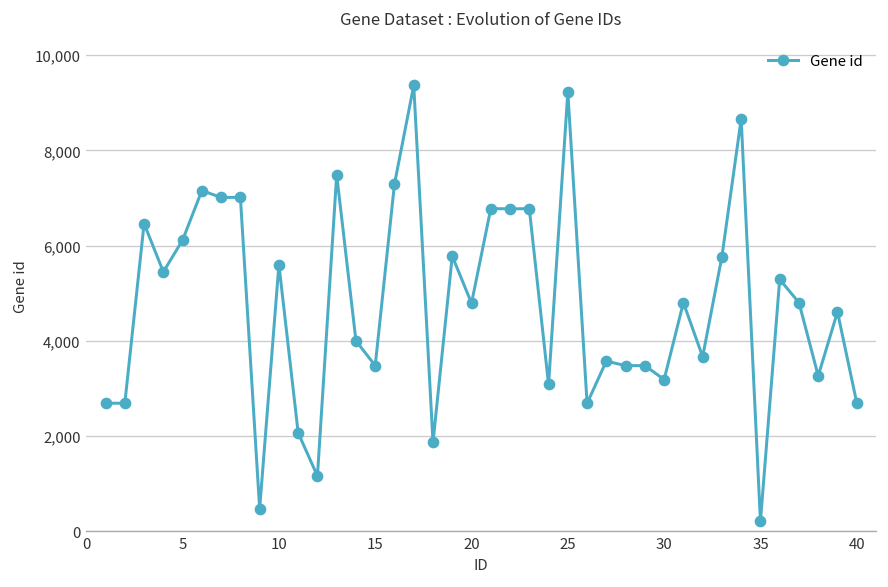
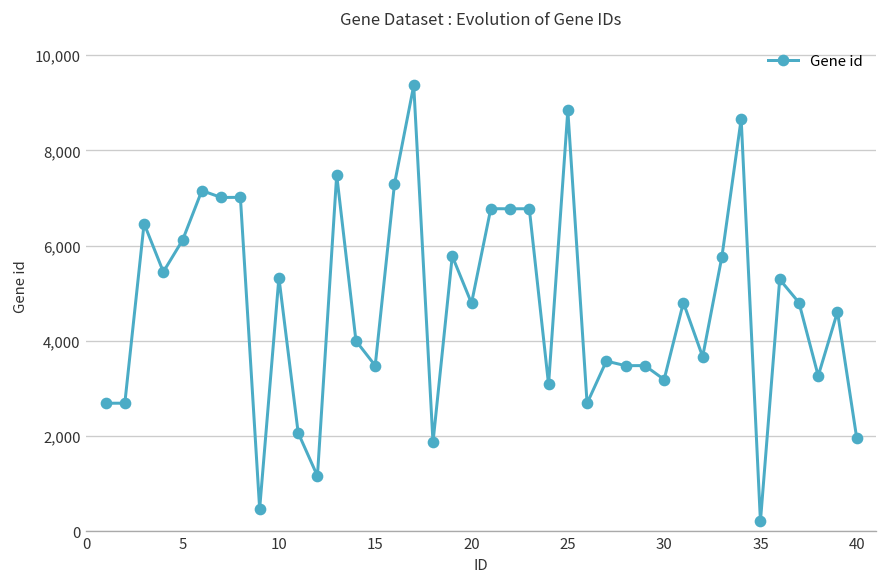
  {
    "5": "6,100",
-   "10": "5,600",
+   "10": "5,300",
    "15": "3,500",
    "20": "4,800",
-   "25": "9,200",
+   "25": "8,800",
    "30": "3,200",
    "35": "200",
-   "40": "2,700"
+   "40": "2,000"
  }
